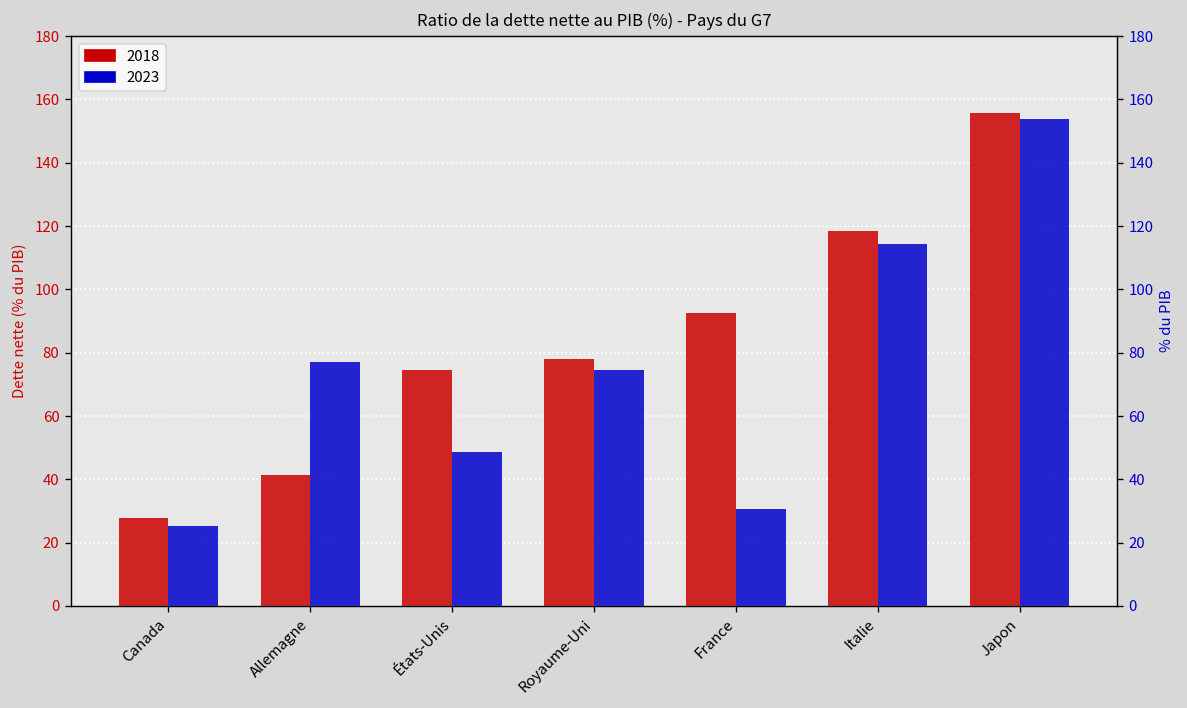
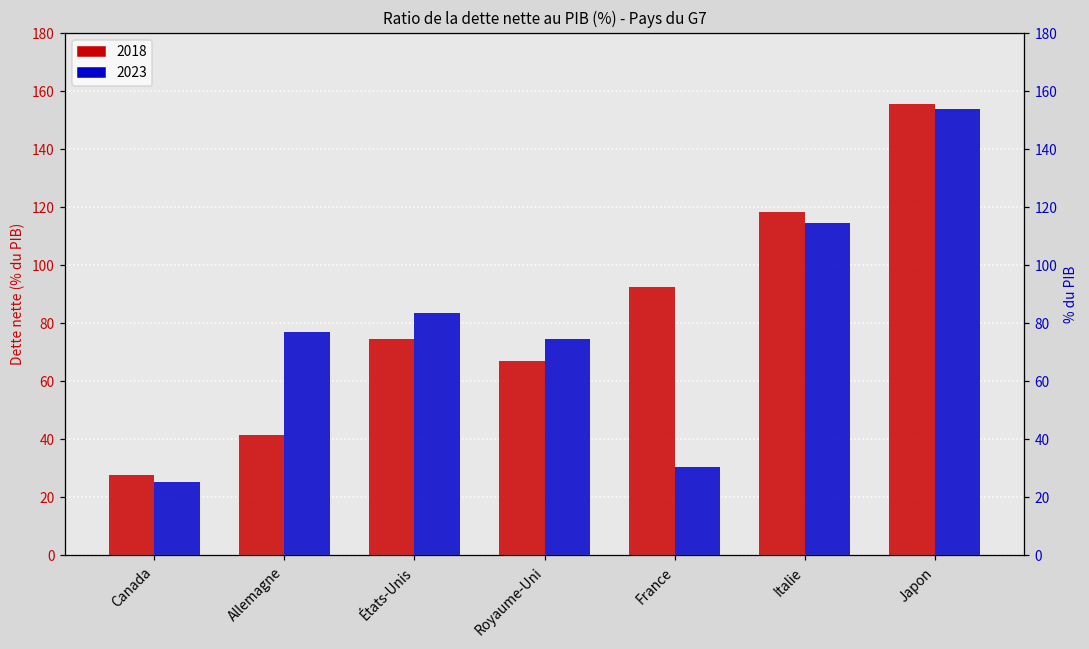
  {
    "2018": {
      "Canada": 28,
      "Allemagne": 42,
      "États-Unis": 75,
-     "Royaume-Uni": 78,
+     "Royaume-Uni": 67,
      "France": 93,
      "Italie": 118,
      "Japon": 156
    },
    "2023": {
      "Canada": 25,
      "Allemagne": 77,
-     "États-Unis": 49,
+     "États-Unis": 84,
      "Royaume-Uni": 75,
      "France": 31,
      "Italie": 114,
      "Japon": 154
    }
  }
